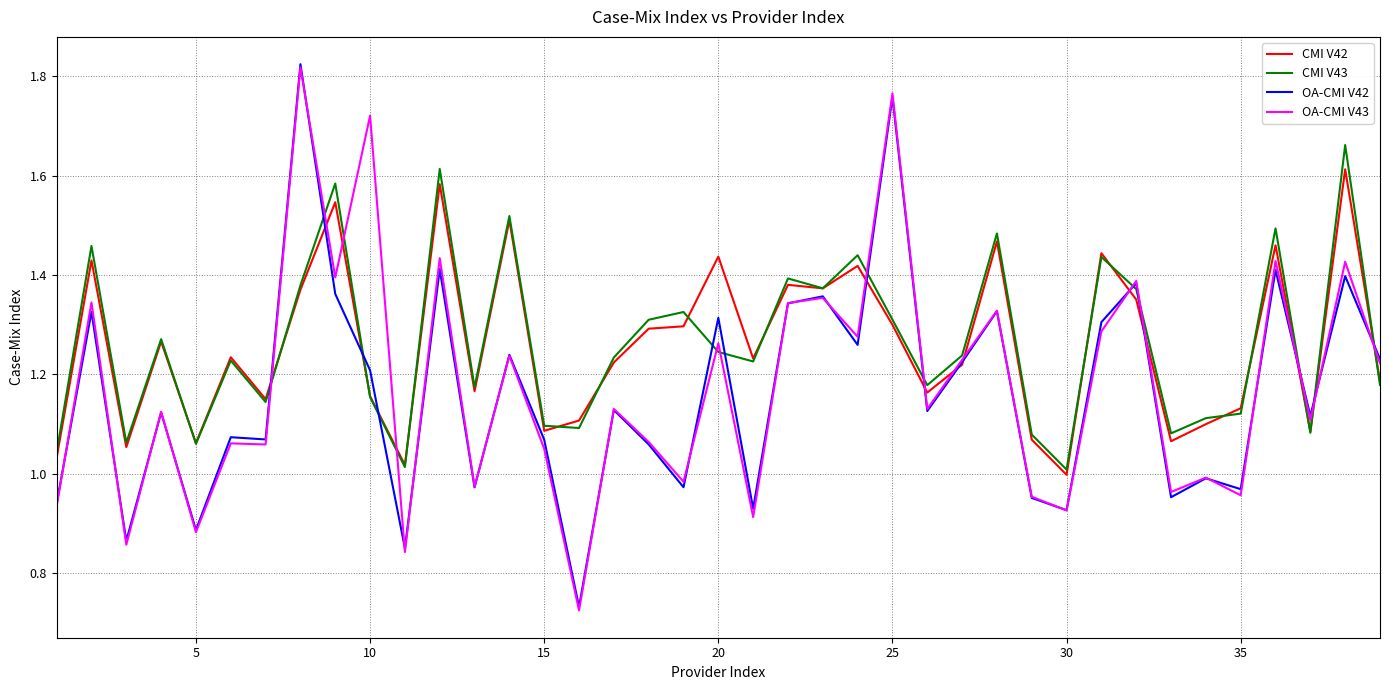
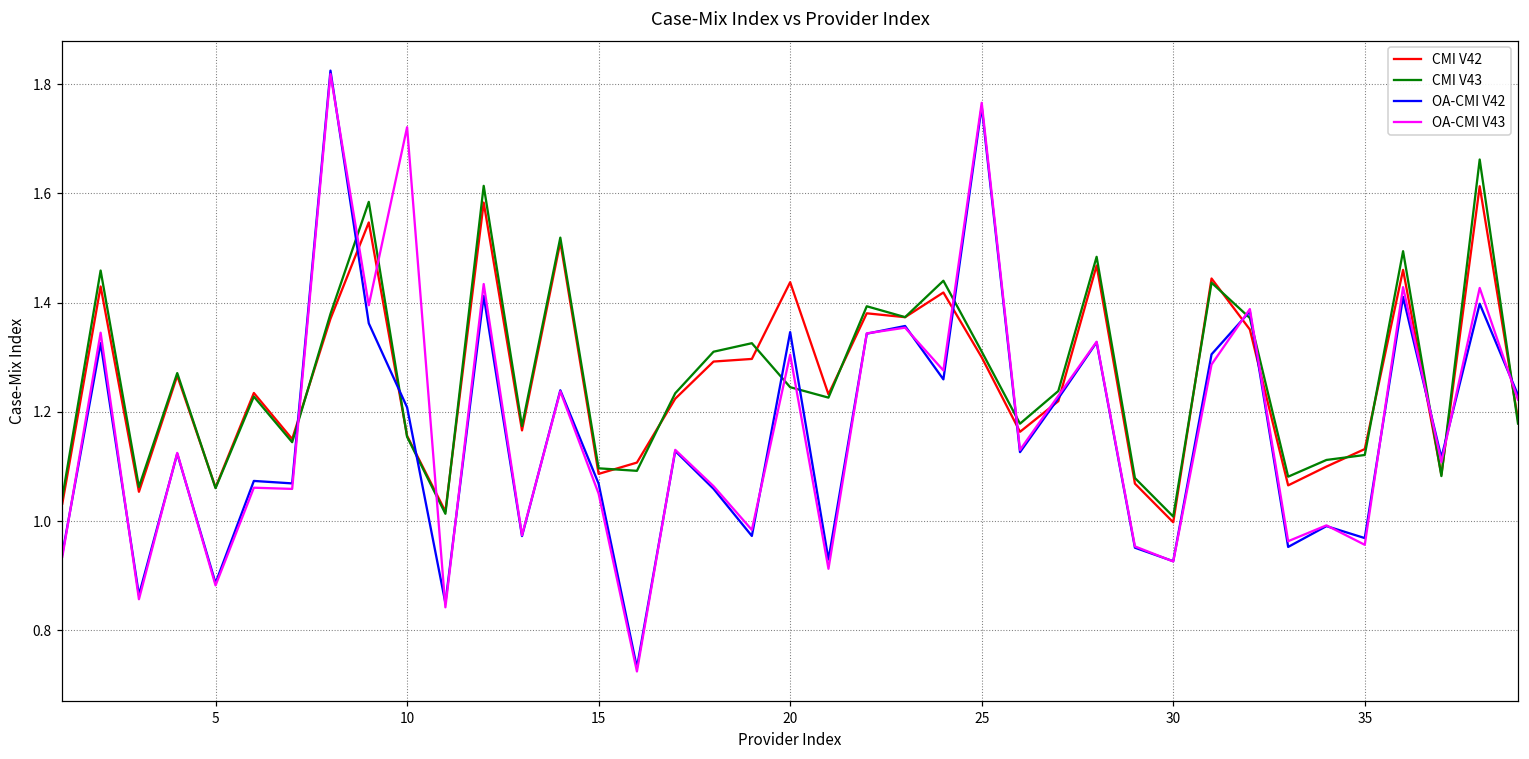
  {
    "CMI V42": {
      "15": 1.09,
      "20": 1.44,
      "25": 1.30,
      "30": 1.00,
      "35": 1.13
    },
    "CMI V43": {
      "15": 1.10,
      "20": 1.25,
      "25": 1.31,
      "30": 1.01,
      "35": 1.12
    },
    "OA-CMI V42": {
      "10": 1.21,
      "15": 1.07,
-     "20": 1.31,
+     "20": 1.35,
      "25": 1.76,
      "35": 0.97
    },
    "OA-CMI V43": {
      "10": 1.72,
      "15": 1.05,
-     "20": 1.26,
+     "20": 1.30,
      "25": 1.77,
      "35": 0.96
    }
  }
